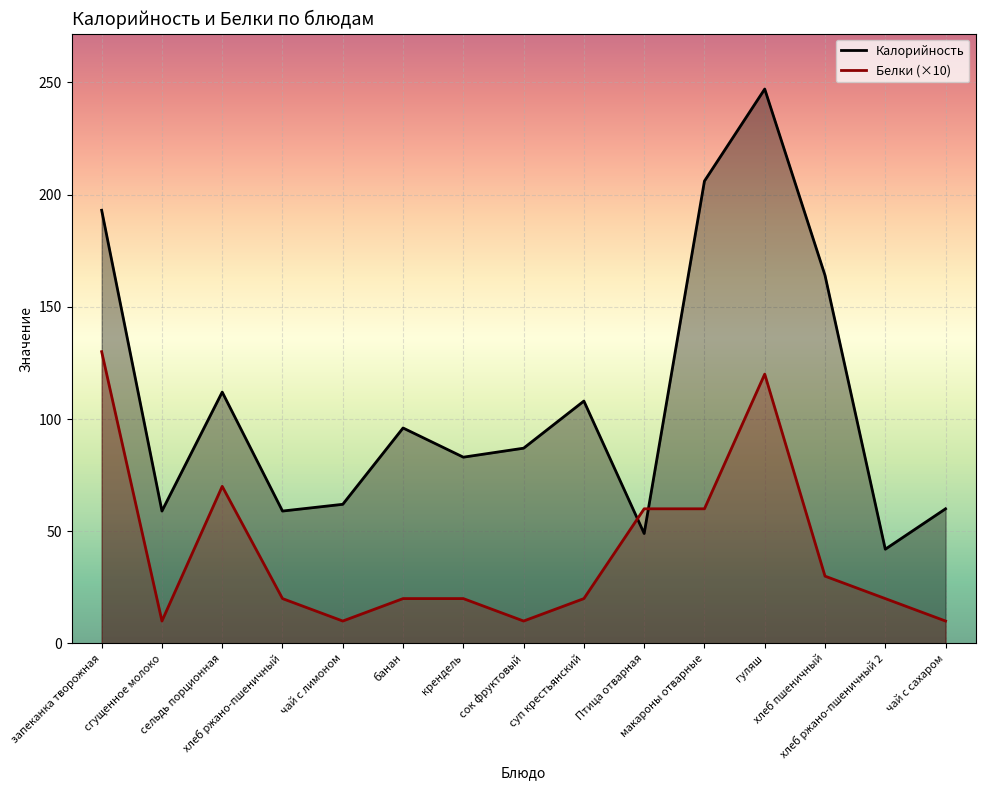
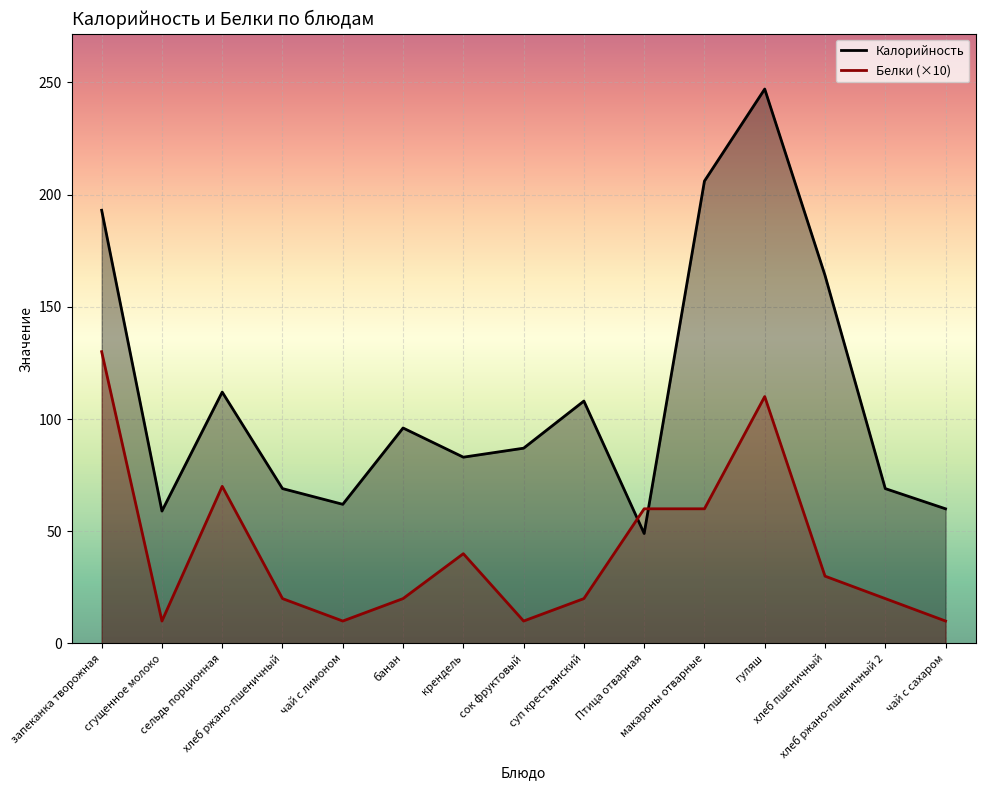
  {
    "Калорийность": {
      "запеканка творожная": 193,
      "сгущенное молоко": 59,
      "сельдь порционная": 112,
-     "хлеб ржано-пшеничный": 59,
+     "хлеб ржано-пшеничный": 69,
      "чай с лимоном": 62,
      "банан": 96,
      "крендель": 83,
      "сок фруктовый": 87,
      "суп крестьянский": 108,
      "Птица отварная": 49,
      "макароны отварные": 206,
      "гуляш": 247,
      "хлеб пшеничный": 164,
-     "хлеб ржано-пшеничный 2": 42,
+     "хлеб ржано-пшеничный 2": 69,
      "чай с сахаром": 60
    },
    "Белки (×10)": {
      "запеканка творожная": 130,
      "сгущенное молоко": 10,
      "сельдь порционная": 70,
      "хлеб ржано-пшеничный": 20,
      "чай с лимоном": 10,
      "банан": 20,
-     "крендель": 20,
+     "крендель": 40,
      "сок фруктовый": 10,
      "суп крестьянский": 20,
      "Птица отварная": 60,
      "макароны отварные": 60,
-     "гуляш": 120,
+     "гуляш": 110,
      "хлеб пшеничный": 30,
      "хлеб ржано-пшеничный 2": 20,
      "чай с сахаром": 10
    }
  }
